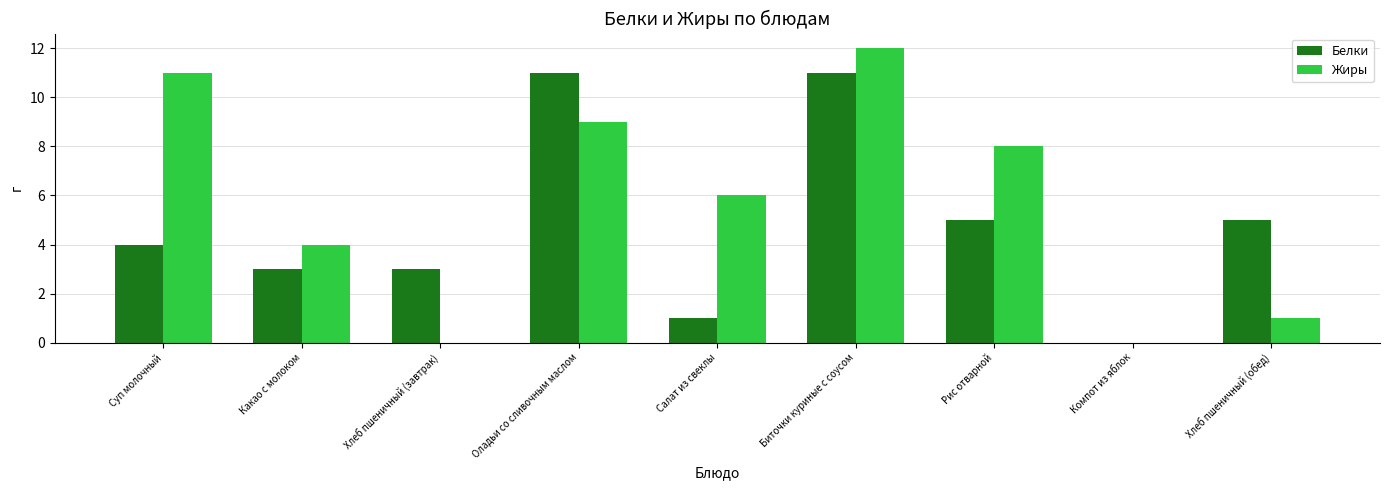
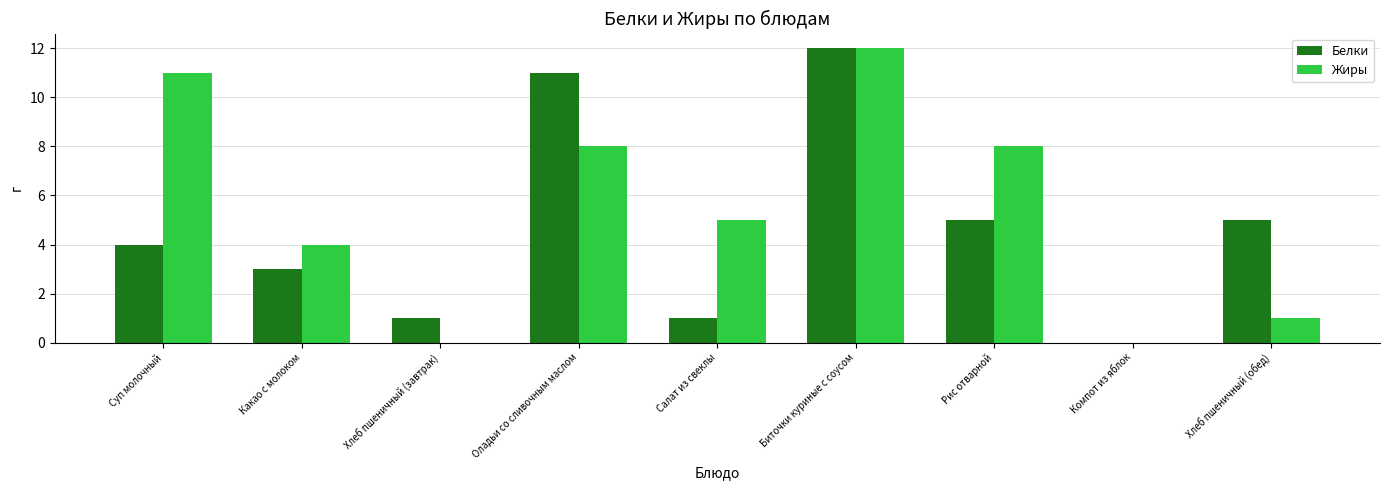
  {
    "Белки": {
      "Суп молочный": 4,
      "Какао с молоком": 3,
-     "Хлеб пшеничный (завтрак)": 3,
+     "Хлеб пшеничный (завтрак)": 1,
      "Оладьи со сливочным маслом": 11,
      "Салат из свеклы": 1,
-     "Биточки куриные с соусом": 11,
+     "Биточки куриные с соусом": 12,
      "Рис отварной": 5,
      "Компот из яблок": 0,
      "Хлеб пшеничный (обед)": 5
    },
    "Жиры": {
      "Суп молочный": 11,
      "Какао с молоком": 4,
      "Хлеб пшеничный (завтрак)": 0,
-     "Оладьи со сливочным маслом": 9,
-     "Салат из свеклы": 6,
+     "Оладьи со сливочным маслом": 8,
+     "Салат из свеклы": 5,
      "Биточки куриные с соусом": 12,
      "Рис отварной": 8,
      "Компот из яблок": 0,
      "Хлеб пшеничный (обед)": 1
    }
  }
